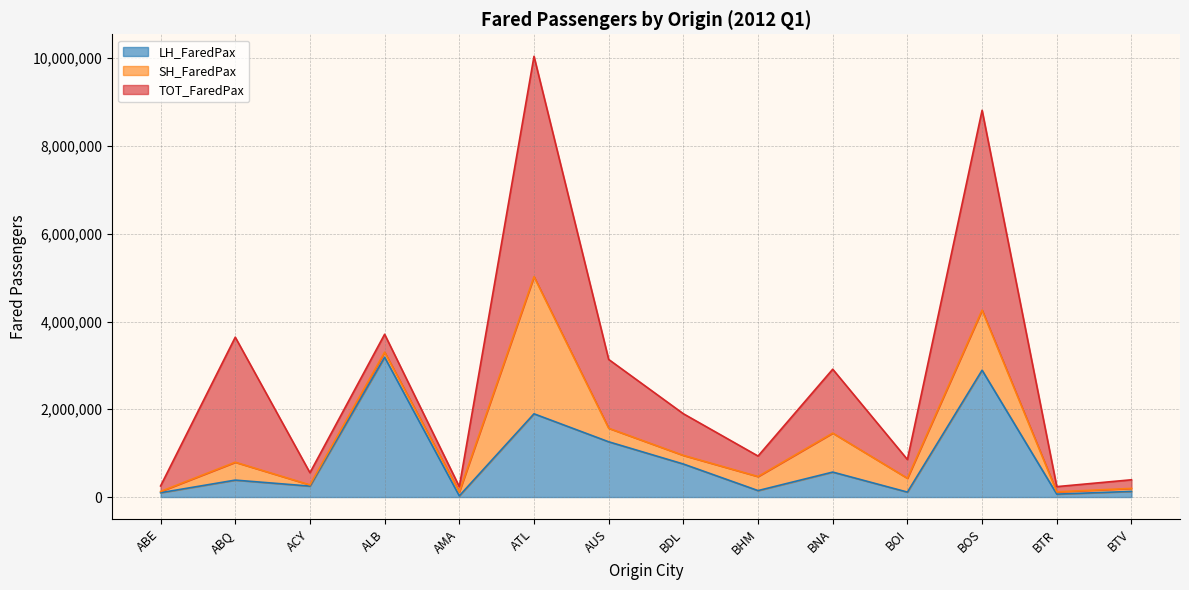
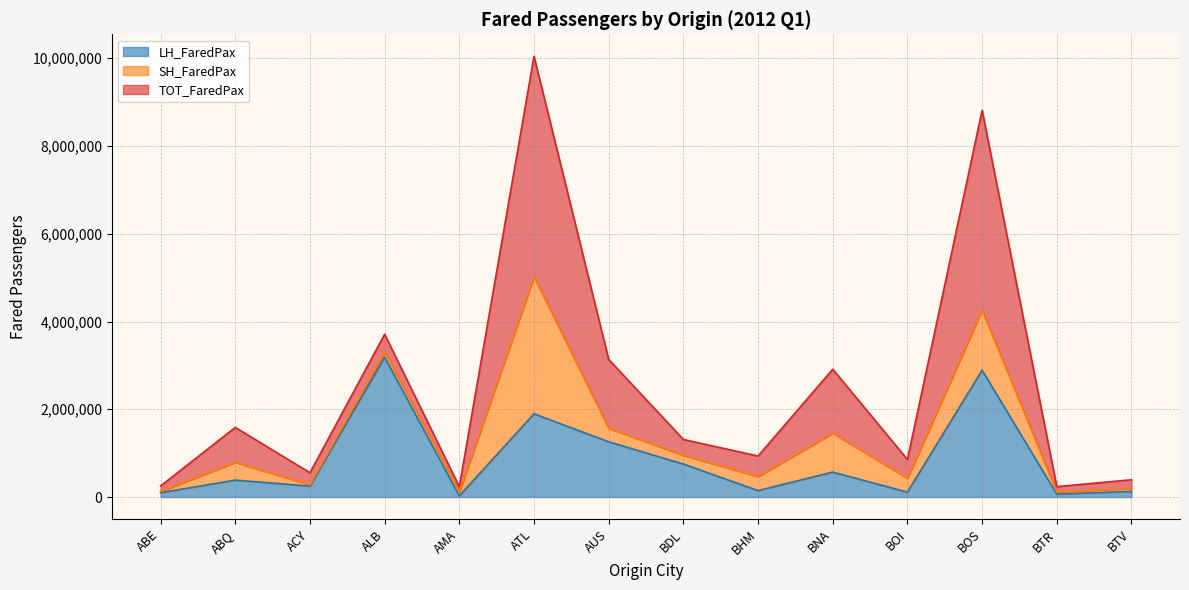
  {
    "LH_FaredPax": {
      "ABQ": "400,000",
      "ALB": "3,200,000",
      "AMA": "0",
      "ATL": "1,900,000",
      "AUS": "1,300,000",
      "BDL": "800,000",
      "BHM": "100,000",
      "BNA": "600,000",
      "BOI": "100,000",
      "BOS": "2,900,000",
      "BTV": "100,000"
    },
    "SH_FaredPax": {
      "ABQ": "400,000",
      "ALB": "100,000",
      "AMA": "100,000",
      "ATL": "3,100,000",
      "AUS": "300,000",
      "BDL": "200,000",
      "BHM": "300,000",
      "BNA": "900,000",
      "BOI": "300,000",
      "BOS": "1,400,000",
      "BTV": "100,000"
    },
    "TOT_FaredPax": {
      "ABE": "100,000",
-     "ABQ": "2,800,000",
+     "ABQ": "800,000",
      "ACY": "300,000",
      "ALB": "400,000",
      "AMA": "100,000",
      "ATL": "5,000,000",
      "AUS": "1,600,000",
-     "BDL": "900,000",
+     "BDL": "400,000",
      "BHM": "500,000",
      "BNA": "1,500,000",
      "BOI": "400,000",
      "BOS": "4,600,000",
      "BTR": "100,000",
      "BTV": "200,000"
    }
  }
